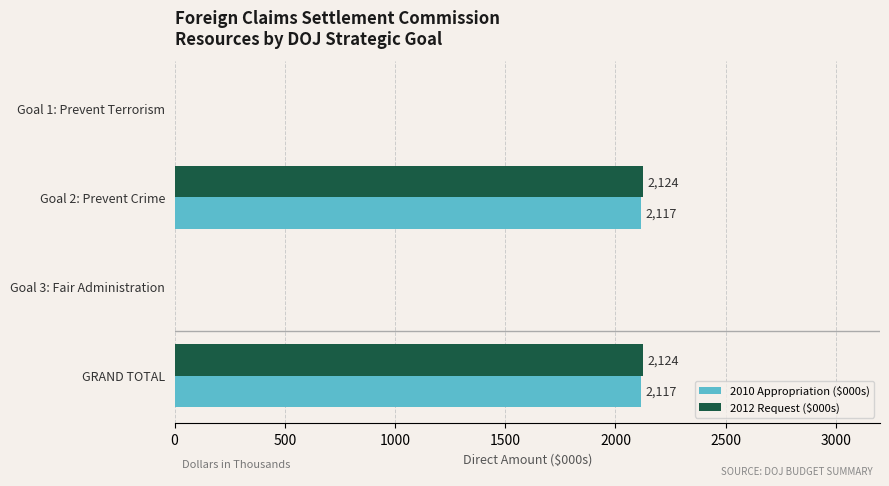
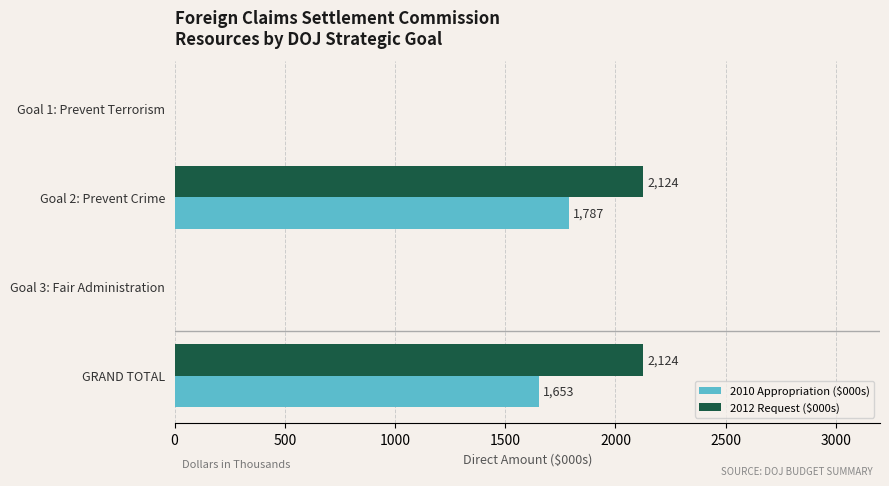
  {
    "2010 Appropriation ($000s)": {
-     "Goal 2: Prevent Crime": "2,117",
-     "GRAND TOTAL": "2,117"
+     "Goal 2: Prevent Crime": "1,787",
+     "GRAND TOTAL": "1,653"
    },
    "2012 Request ($000s)": {
      "Goal 2: Prevent Crime": "2,124",
      "GRAND TOTAL": "2,124"
    }
  }
